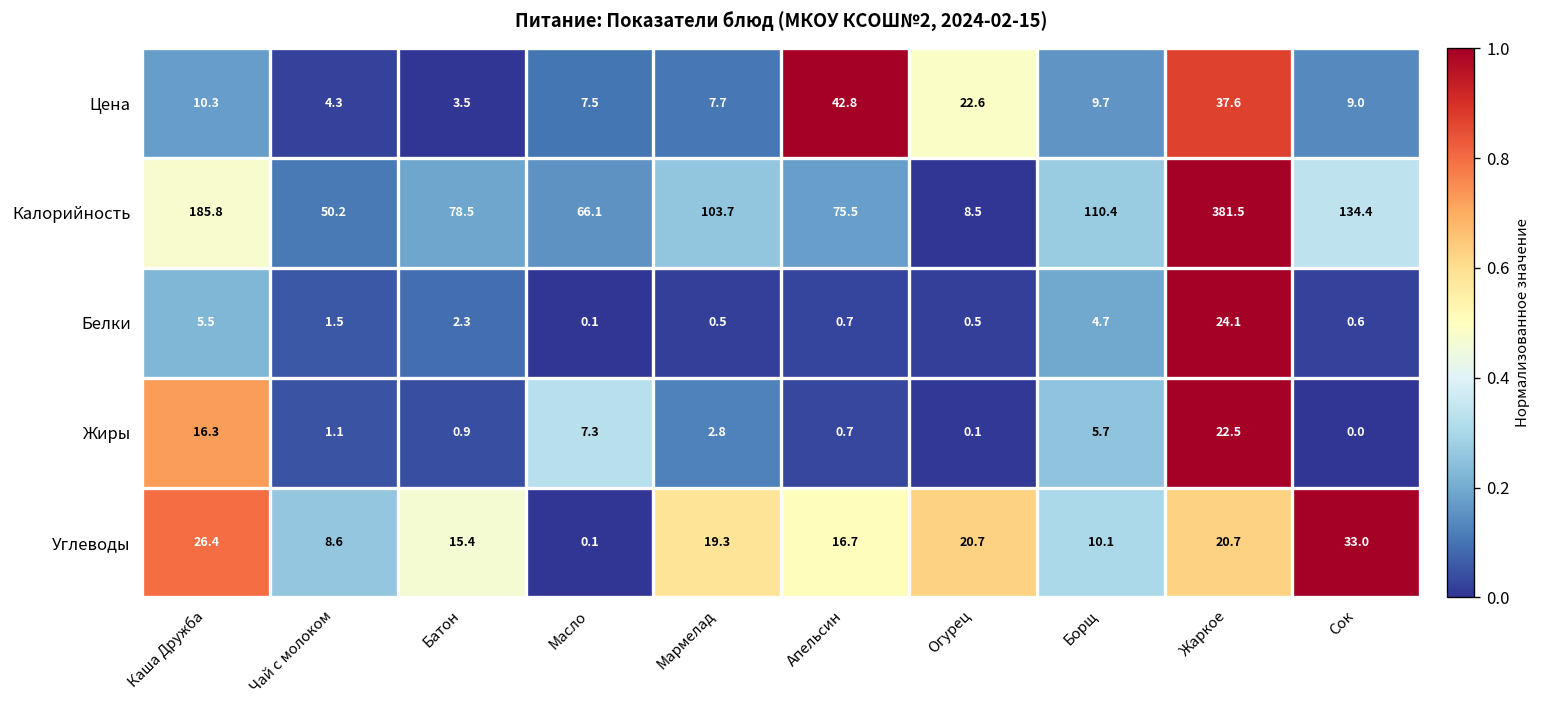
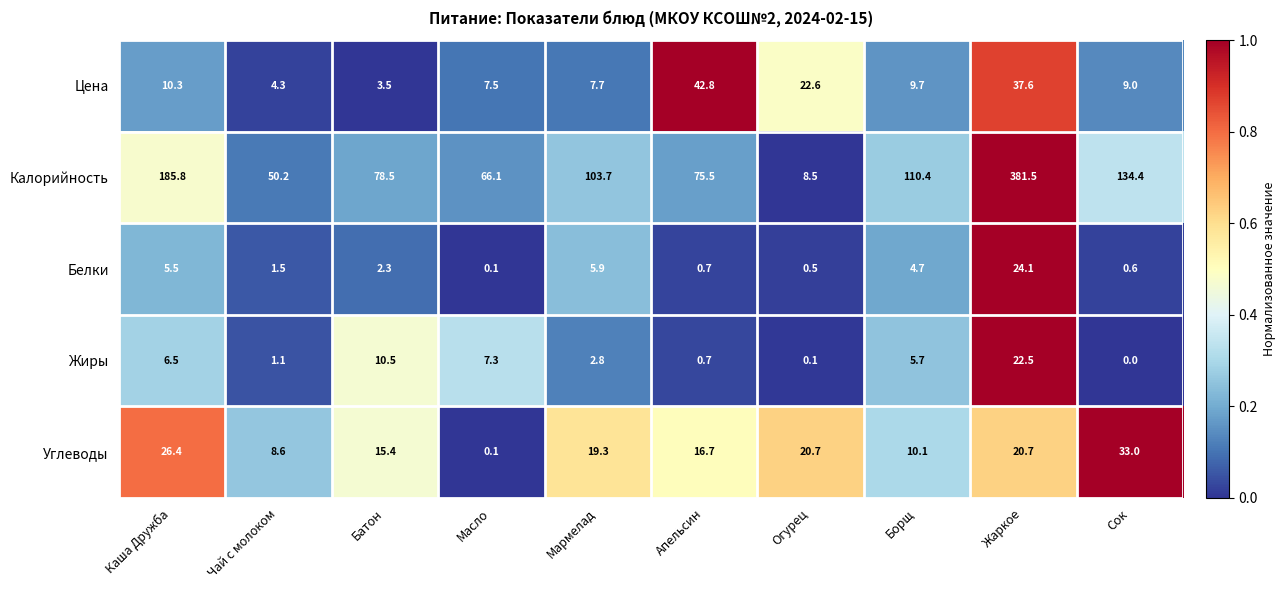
  {
    "Цена": {
      "Каша Дружба": 10.3,
      "Чай с молоком": 4.3,
      "Батон": 3.5,
      "Масло": 7.5,
      "Мармелад": 7.7,
      "Апельсин": 42.8,
      "Огурец": 22.6,
      "Борщ": 9.7,
      "Жаркое": 37.6,
      "Сок": 9.0
    },
    "Калорийность": {
      "Каша Дружба": 185.8,
      "Чай с молоком": 50.2,
      "Батон": 78.5,
      "Масло": 66.1,
      "Мармелад": 103.7,
      "Апельсин": 75.5,
      "Огурец": 8.5,
      "Борщ": 110.4,
      "Жаркое": 381.5,
      "Сок": 134.4
    },
    "Белки": {
      "Каша Дружба": 5.5,
      "Чай с молоком": 1.5,
      "Батон": 2.3,
      "Масло": 0.1,
-     "Мармелад": 0.5,
+     "Мармелад": 5.9,
      "Апельсин": 0.7,
      "Огурец": 0.5,
      "Борщ": 4.7,
      "Жаркое": 24.1,
      "Сок": 0.6
    },
    "Жиры": {
-     "Каша Дружба": 16.3,
+     "Каша Дружба": 6.5,
      "Чай с молоком": 1.1,
-     "Батон": 0.9,
+     "Батон": 10.5,
      "Масло": 7.3,
      "Мармелад": 2.8,
      "Апельсин": 0.7,
      "Огурец": 0.1,
      "Борщ": 5.7,
      "Жаркое": 22.5,
      "Сок": 0.0
    },
    "Углеводы": {
      "Каша Дружба": 26.4,
      "Чай с молоком": 8.6,
      "Батон": 15.4,
      "Масло": 0.1,
      "Мармелад": 19.3,
      "Апельсин": 16.7,
      "Огурец": 20.7,
      "Борщ": 10.1,
      "Жаркое": 20.7,
      "Сок": 33.0
    }
  }
